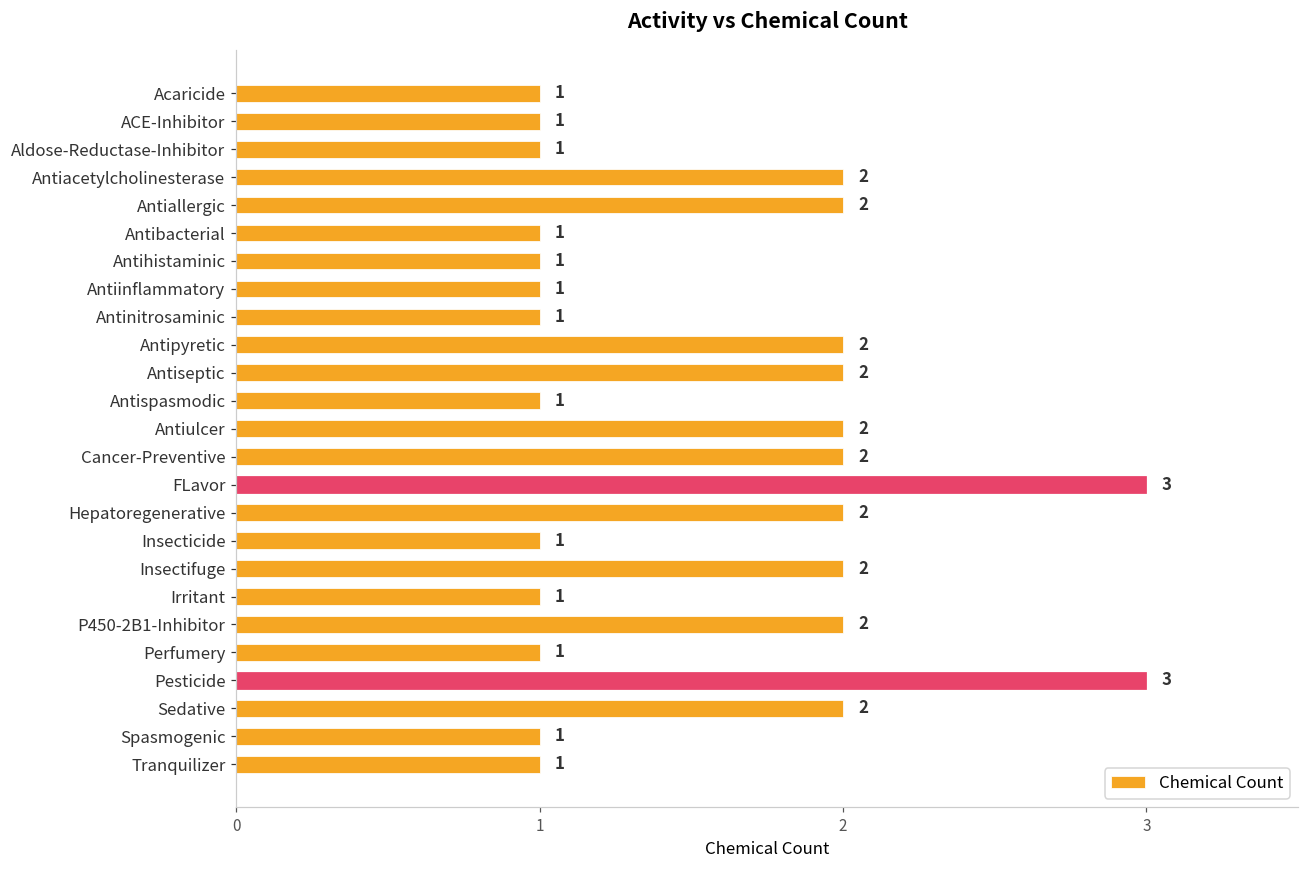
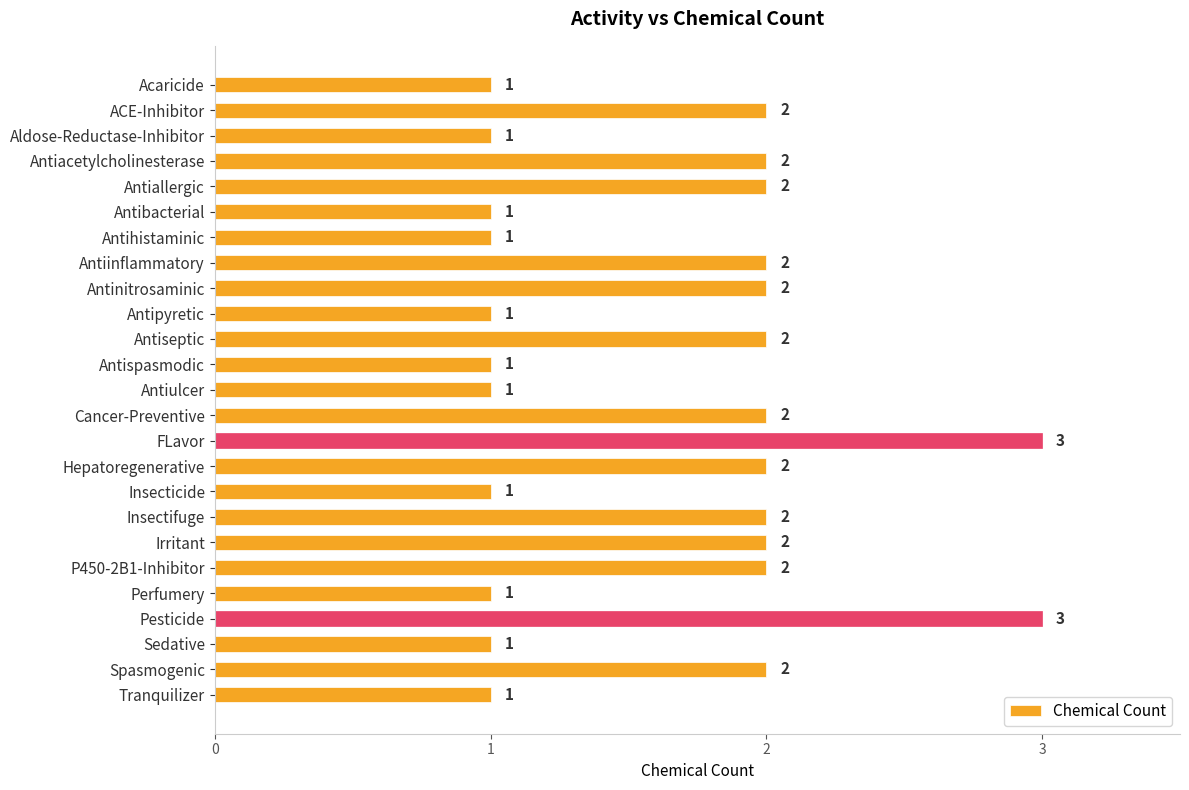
  {
    "Acaricide": 1,
-   "ACE-Inhibitor": 1,
+   "ACE-Inhibitor": 2,
    "Aldose-Reductase-Inhibitor": 1,
    "Antiacetylcholinesterase": 2,
    "Antiallergic": 2,
    "Antibacterial": 1,
    "Antihistaminic": 1,
-   "Antiinflammatory": 1,
-   "Antinitrosaminic": 1,
-   "Antipyretic": 2,
+   "Antiinflammatory": 2,
+   "Antinitrosaminic": 2,
+   "Antipyretic": 1,
    "Antiseptic": 2,
    "Antispasmodic": 1,
-   "Antiulcer": 2,
+   "Antiulcer": 1,
    "Cancer-Preventive": 2,
    "FLavor": 3,
    "Hepatoregenerative": 2,
    "Insecticide": 1,
    "Insectifuge": 2,
-   "Irritant": 1,
+   "Irritant": 2,
    "P450-2B1-Inhibitor": 2,
    "Perfumery": 1,
    "Pesticide": 3,
-   "Sedative": 2,
-   "Spasmogenic": 1,
+   "Sedative": 1,
+   "Spasmogenic": 2,
    "Tranquilizer": 1
  }
